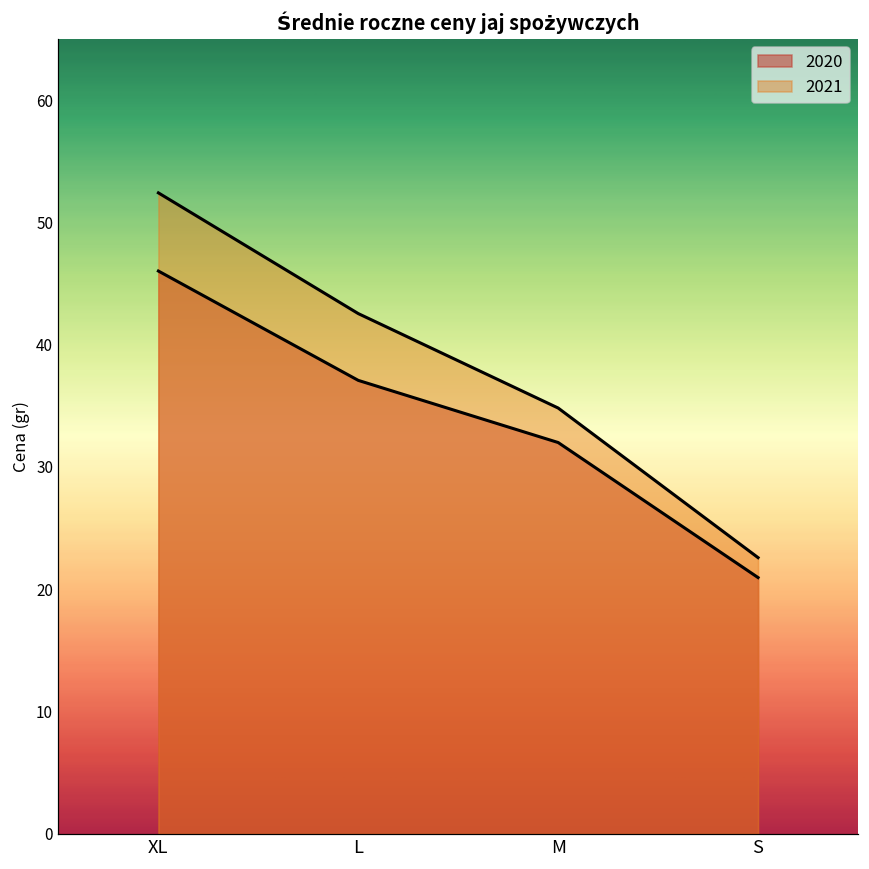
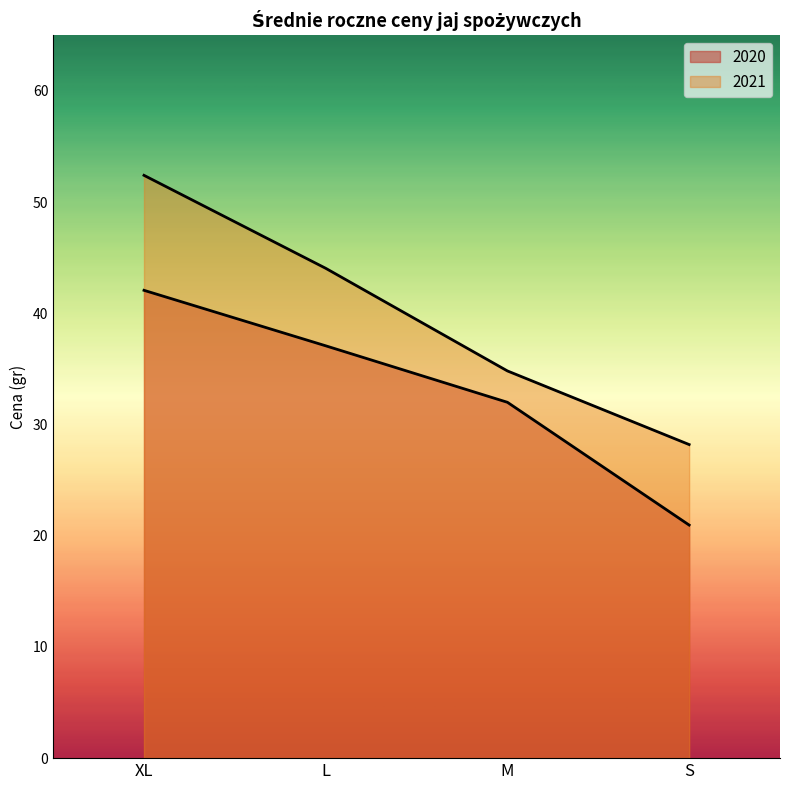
  {
    "2020": {
-     "XL": 46.0,
+     "XL": 42.1,
      "L": 37.1,
      "M": 32.0,
      "S": 21.0
    },
    "2021": {
      "XL": 52.4,
-     "L": 42.5,
+     "L": 44.1,
      "M": 34.8,
-     "S": 22.6
+     "S": 28.2
    }
  }
